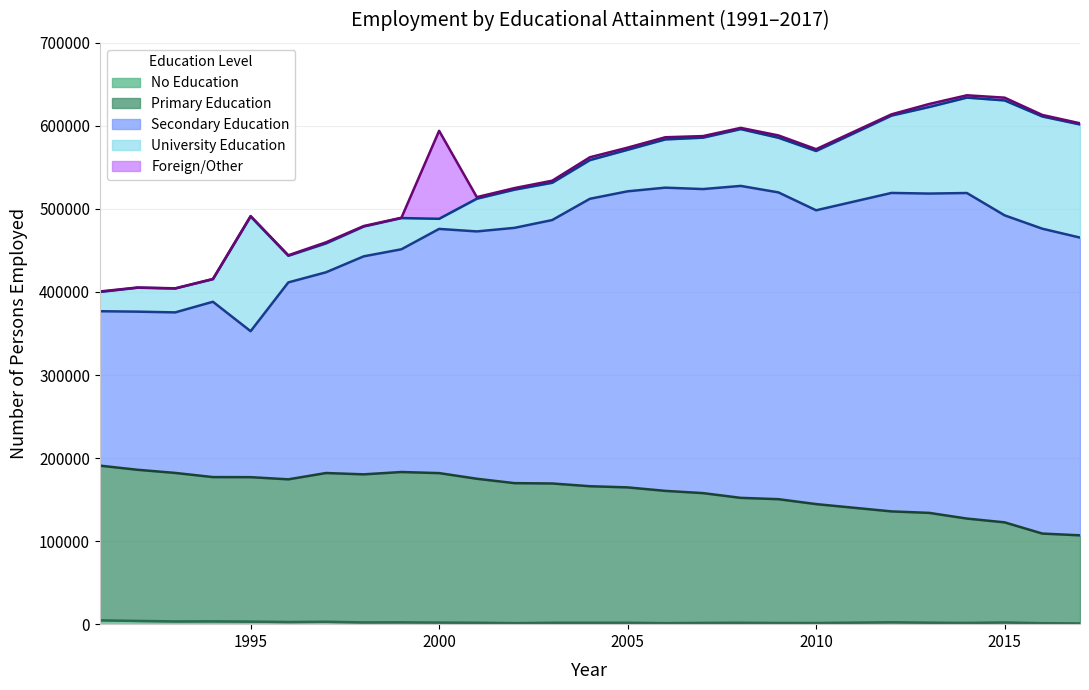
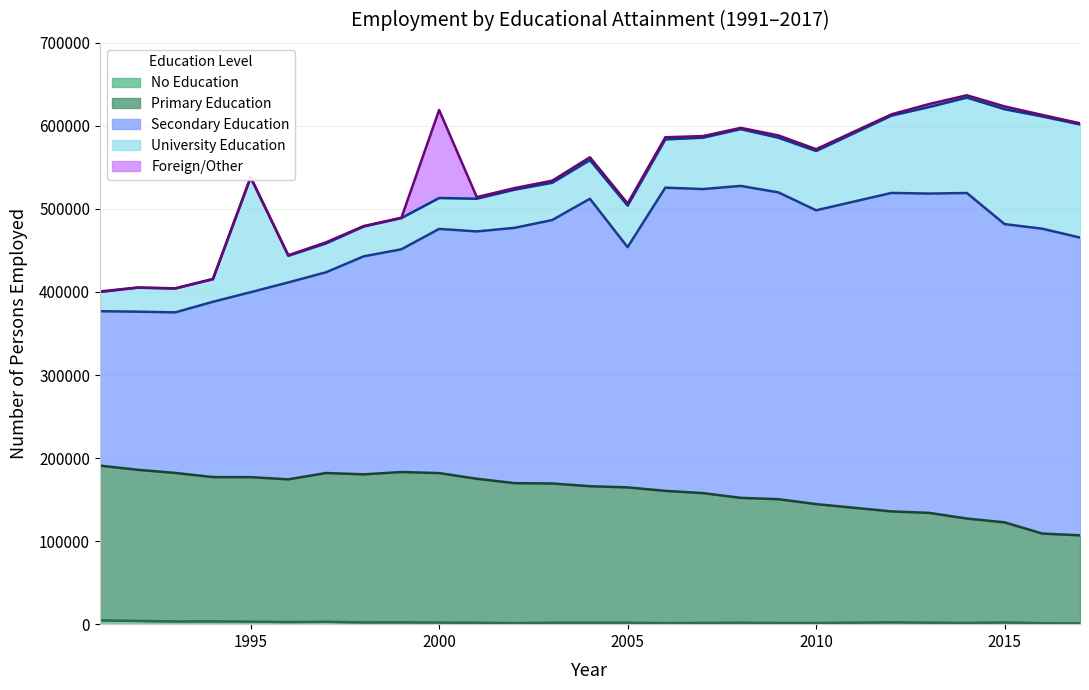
  {
    "Secondary Education": {
-     "1995": 180000,
+     "1995": 220000,
      "2000": 290000,
-     "2005": 360000,
+     "2005": 290000,
      "2010": 350000,
-     "2015": 370000
+     "2015": 360000
    },
    "University Education": {
-     "2000": 10000,
+     "2000": 40000,
      "2015": 140000
    },
    "Foreign/Other": {
      "2000": 110000,
      "2015": 0
    }
  }
